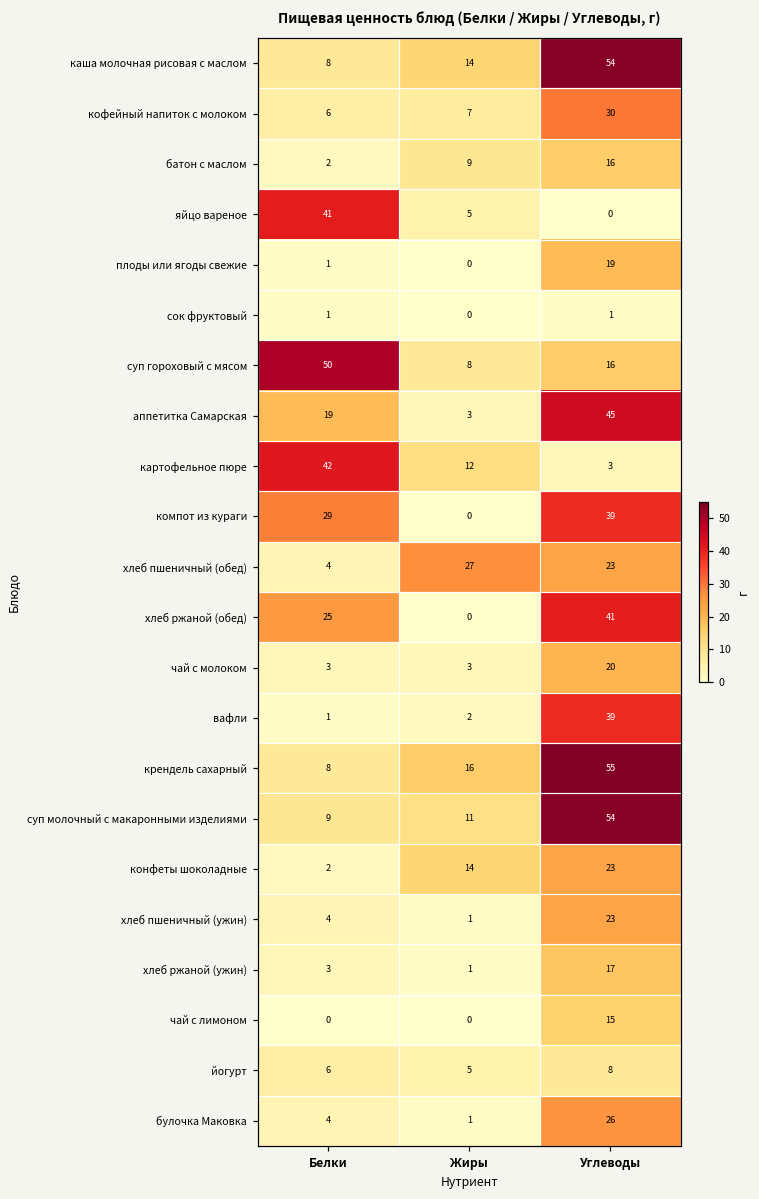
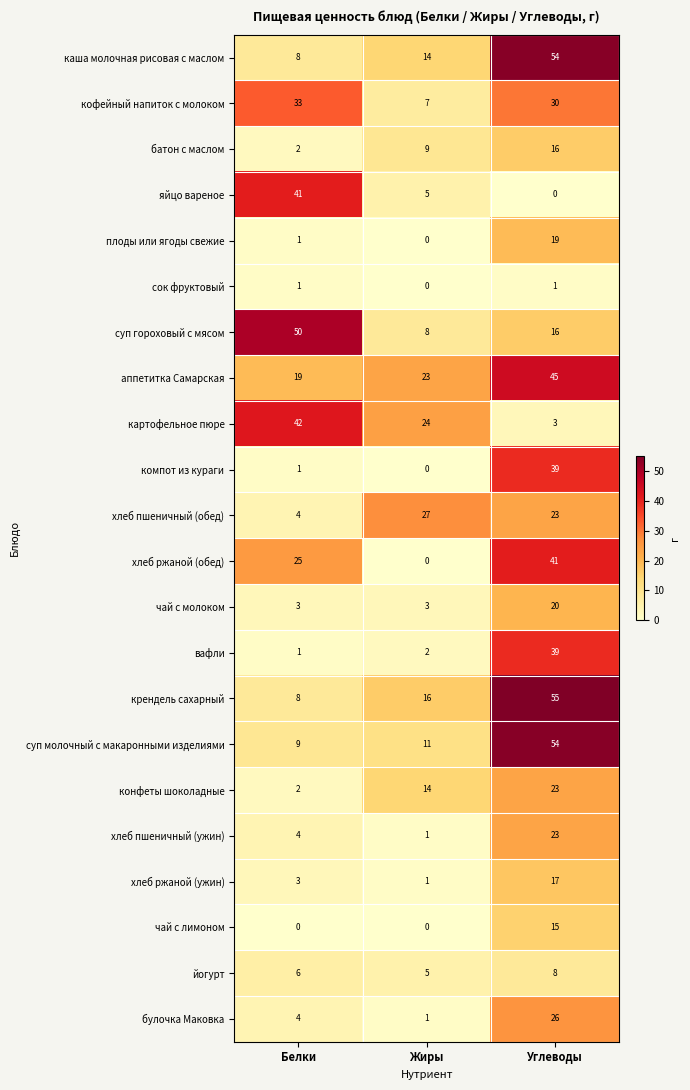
  {
    "каша молочная рисовая с маслом": {
      "Белки": 8,
      "Жиры": 14,
      "Углеводы": 54
    },
    "кофейный напиток с молоком": {
-     "Белки": 6,
+     "Белки": 33,
      "Жиры": 7,
      "Углеводы": 30
    },
    "батон с маслом": {
      "Белки": 2,
      "Жиры": 9,
      "Углеводы": 16
    },
    "яйцо вареное": {
      "Белки": 41,
      "Жиры": 5,
      "Углеводы": 0
    },
    "плоды или ягоды свежие": {
      "Белки": 1,
      "Жиры": 0,
      "Углеводы": 19
    },
    "сок фруктовый": {
      "Белки": 1,
      "Жиры": 0,
      "Углеводы": 1
    },
    "суп гороховый с мясом": {
      "Белки": 50,
      "Жиры": 8,
      "Углеводы": 16
    },
    "аппетитка Самарская": {
      "Белки": 19,
-     "Жиры": 3,
+     "Жиры": 23,
      "Углеводы": 45
    },
    "картофельное пюре": {
      "Белки": 42,
-     "Жиры": 12,
+     "Жиры": 24,
      "Углеводы": 3
    },
    "компот из кураги": {
-     "Белки": 29,
+     "Белки": 1,
      "Жиры": 0,
      "Углеводы": 39
    },
    "хлеб пшеничный (обед)": {
      "Белки": 4,
      "Жиры": 27,
      "Углеводы": 23
    },
    "хлеб ржаной (обед)": {
      "Белки": 25,
      "Жиры": 0,
      "Углеводы": 41
    },
    "чай с молоком": {
      "Белки": 3,
      "Жиры": 3,
      "Углеводы": 20
    },
    "вафли": {
      "Белки": 1,
      "Жиры": 2,
      "Углеводы": 39
    },
    "крендель сахарный": {
      "Белки": 8,
      "Жиры": 16,
      "Углеводы": 55
    },
    "суп молочный с макаронными изделиями": {
      "Белки": 9,
      "Жиры": 11,
      "Углеводы": 54
    },
    "конфеты шоколадные": {
      "Белки": 2,
      "Жиры": 14,
      "Углеводы": 23
    },
    "хлеб пшеничный (ужин)": {
      "Белки": 4,
      "Жиры": 1,
      "Углеводы": 23
    },
    "хлеб ржаной (ужин)": {
      "Белки": 3,
      "Жиры": 1,
      "Углеводы": 17
    },
    "чай с лимоном": {
      "Белки": 0,
      "Жиры": 0,
      "Углеводы": 15
    },
    "йогурт": {
      "Белки": 6,
      "Жиры": 5,
      "Углеводы": 8
    },
    "булочка Маковка": {
      "Белки": 4,
      "Жиры": 1,
      "Углеводы": 26
    }
  }
